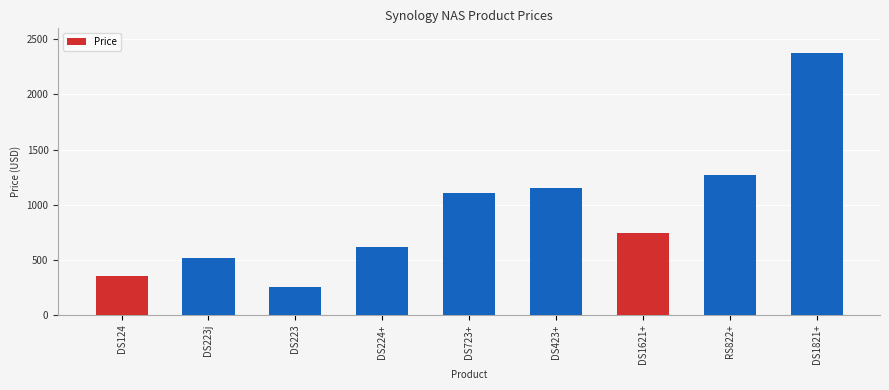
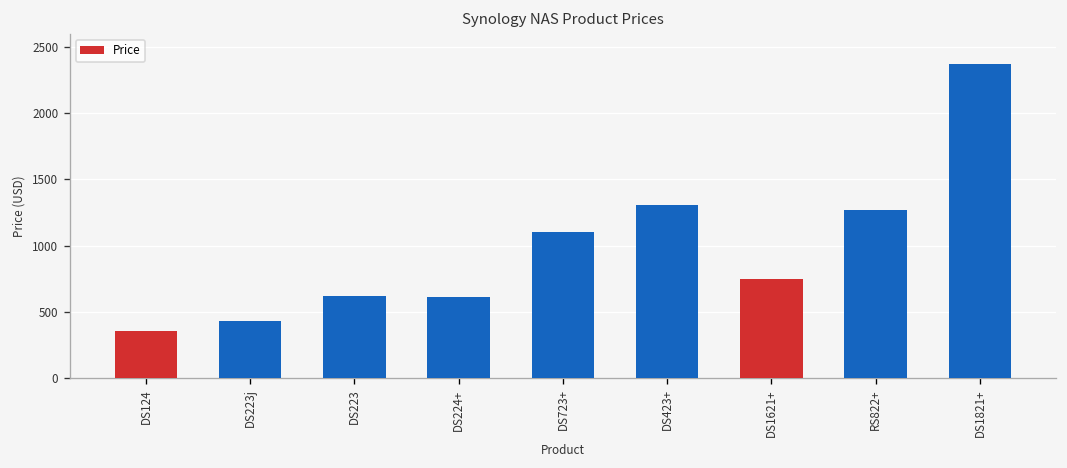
  {
    "DS124": 350,
-   "DS223j": 520,
-   "DS223": 260,
+   "DS223j": 430,
+   "DS223": 620,
    "DS224+": 610,
    "DS723+": 1110,
-   "DS423+": 1160,
+   "DS423+": 1310,
    "DS1621+": 740,
    "RS822+": 1270,
    "DS1821+": 2370
  }
